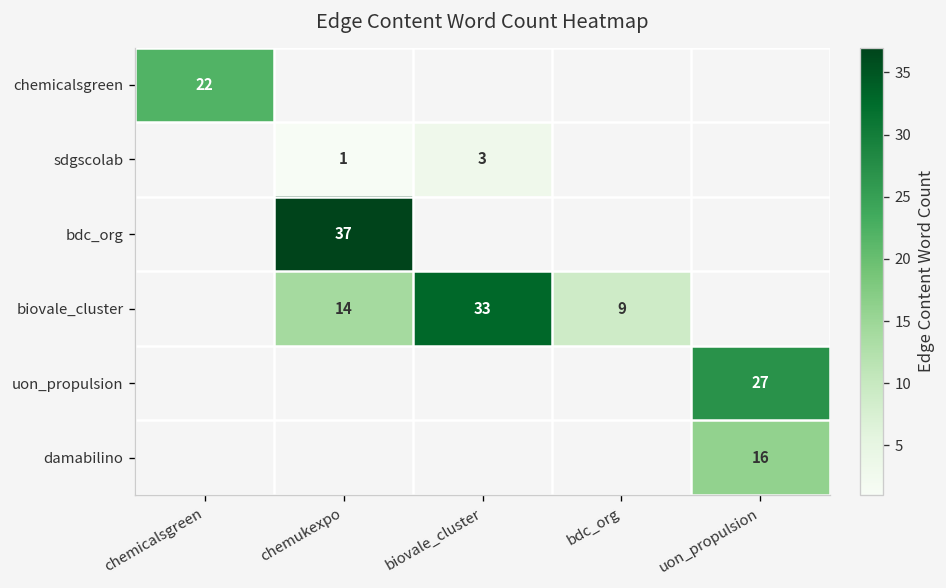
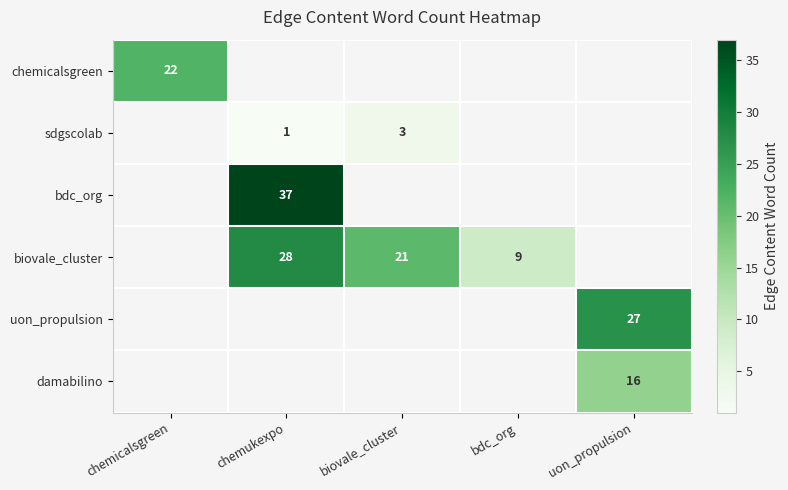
  {
    "chemicalsgreen": {
      "chemicalsgreen": 22
    },
    "sdgscolab": {
      "chemukexpo": 1,
      "biovale_cluster": 3
    },
    "bdc_org": {
      "chemukexpo": 37
    },
    "biovale_cluster": {
-     "chemukexpo": 14,
-     "biovale_cluster": 33,
+     "chemukexpo": 28,
+     "biovale_cluster": 21,
      "bdc_org": 9
    },
    "uon_propulsion": {
      "uon_propulsion": 27
    },
    "damabilino": {
      "uon_propulsion": 16
    }
  }
